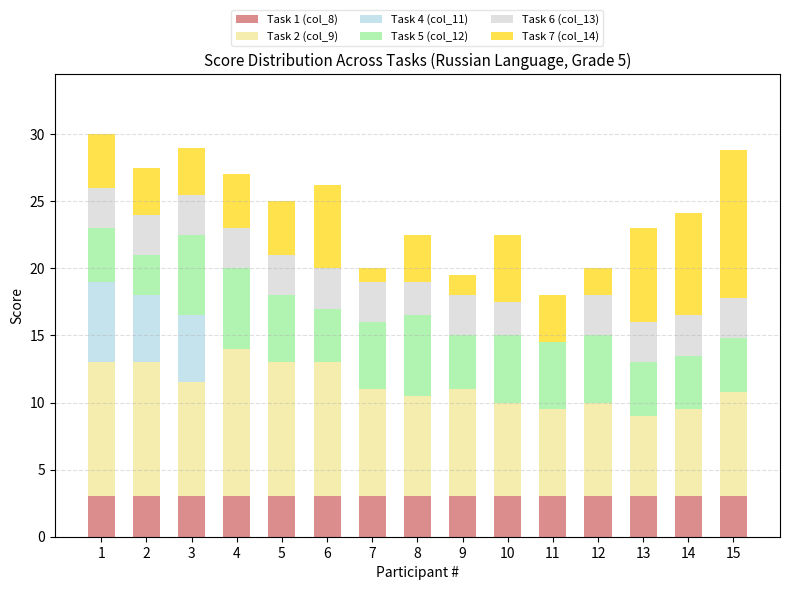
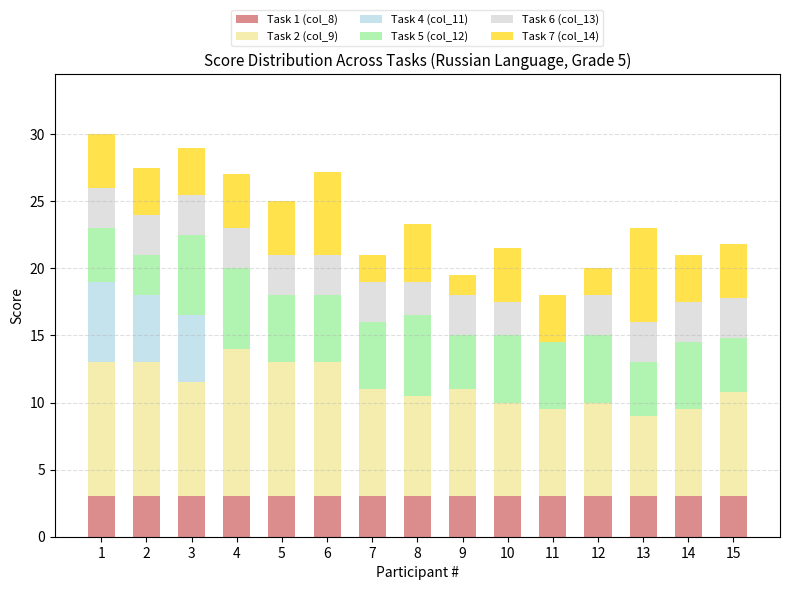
  {
    "Task 1 (col_8)": {
      "1": 3.0,
      "2": 3.0,
      "3": 3.0,
      "4": 3.0,
      "5": 3.0,
      "6": 3.0,
      "7": 3.0,
      "8": 3.0,
      "9": 3.0,
      "10": 3.0,
      "11": 3.0,
      "12": 3.0,
      "13": 3.0,
      "14": 3.0,
      "15": 3.0
    },
    "Task 2 (col_9)": {
      "1": 10.0,
      "2": 10.0,
      "3": 8.5,
      "4": 11.0,
      "5": 10.0,
      "6": 10.0,
      "7": 8.0,
      "8": 7.5,
      "9": 8.0,
      "10": 7.0,
      "11": 6.5,
      "12": 7.0,
      "13": 6.0,
      "14": 6.5,
      "15": 7.8
    },
    "Task 5 (col_12)": {
      "1": 4,
      "2": 3,
      "3": 6,
      "4": 6,
      "5": 5,
-     "6": 4,
+     "6": 5,
      "7": 5,
      "8": 6,
      "9": 4,
      "10": 5,
      "11": 5,
      "12": 5,
      "13": 4,
-     "14": 4,
+     "14": 5,
      "15": 4
    },
    "Task 7 (col_14)": {
      "1": 4.0,
      "2": 3.5,
      "3": 3.5,
      "4": 4.0,
      "5": 4.0,
      "6": 6.2,
-     "7": 1,
-     "8": 3.5,
+     "7": 2,
+     "8": 4.3,
      "9": 1.5,
-     "10": 5,
+     "10": 4,
      "11": 3.5,
      "12": 2.0,
      "13": 7.0,
-     "14": 7.6,
-     "15": 11
+     "14": 3.5,
+     "15": 4
    }
  }
